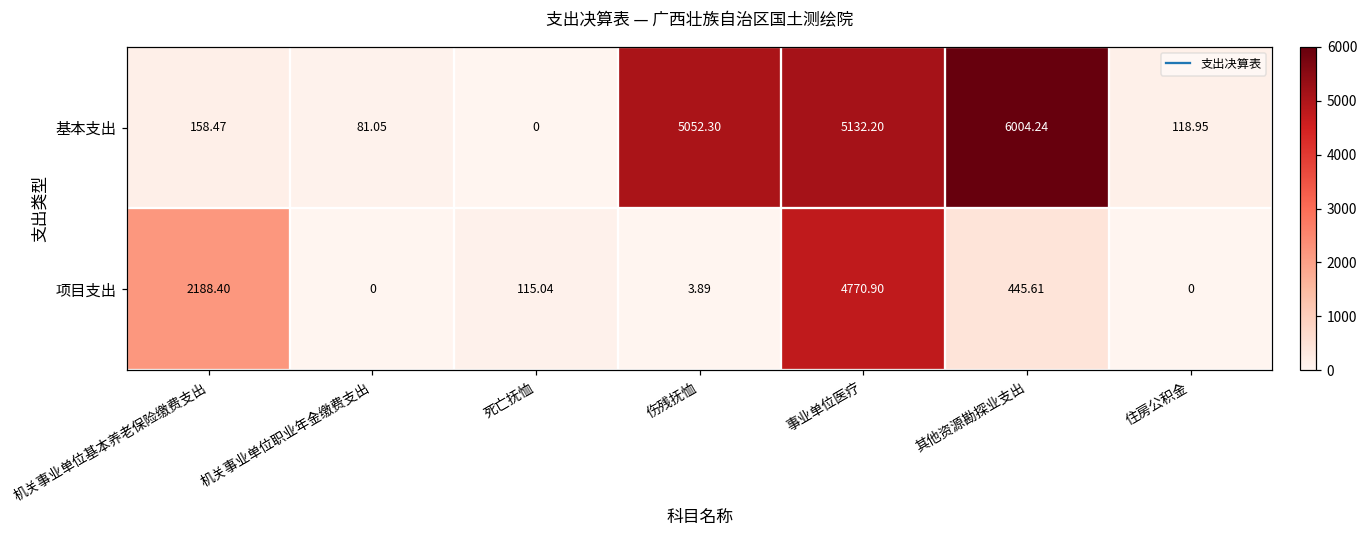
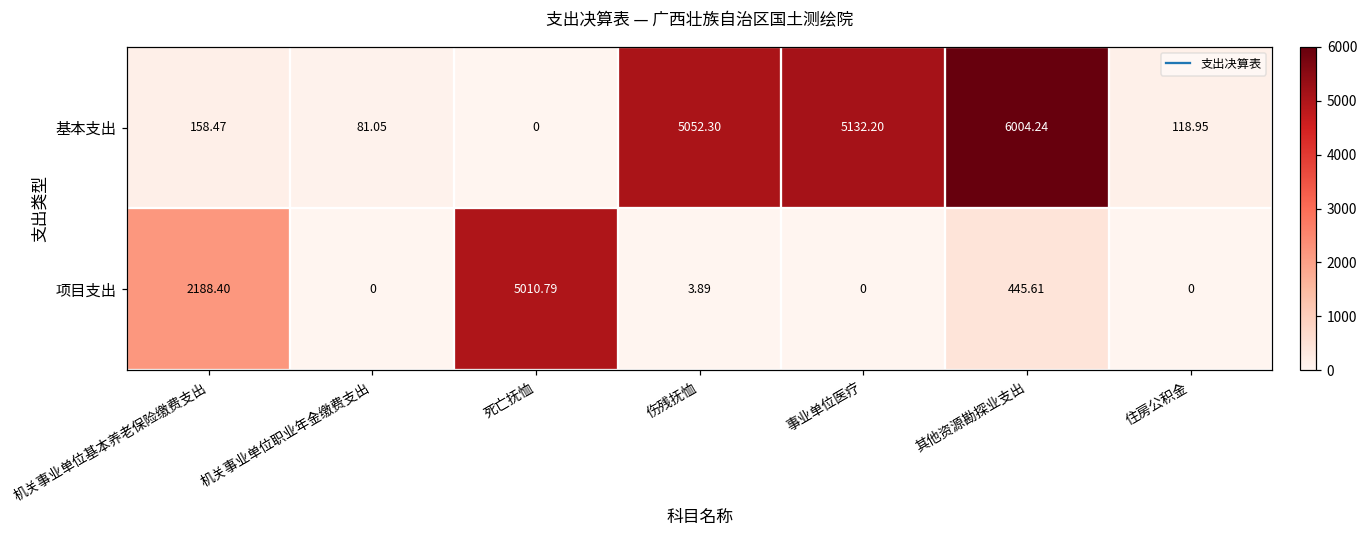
  {
    "基本支出": {
      "机关事业单位基本养老保险缴费支出": 158.47,
      "机关事业单位职业年金缴费支出": 81.05,
      "死亡抚恤": 0,
      "伤残抚恤": 5052.30,
      "事业单位医疗": 5132.20,
      "其他资源勘探业支出": 6004.24,
      "住房公积金": 118.95
    },
    "项目支出": {
      "机关事业单位基本养老保险缴费支出": 2188.40,
      "机关事业单位职业年金缴费支出": 0,
-     "死亡抚恤": 115.04,
+     "死亡抚恤": 5010.79,
      "伤残抚恤": 3.89,
-     "事业单位医疗": 4770.90,
+     "事业单位医疗": 0,
      "其他资源勘探业支出": 445.61,
      "住房公积金": 0
    }
  }
